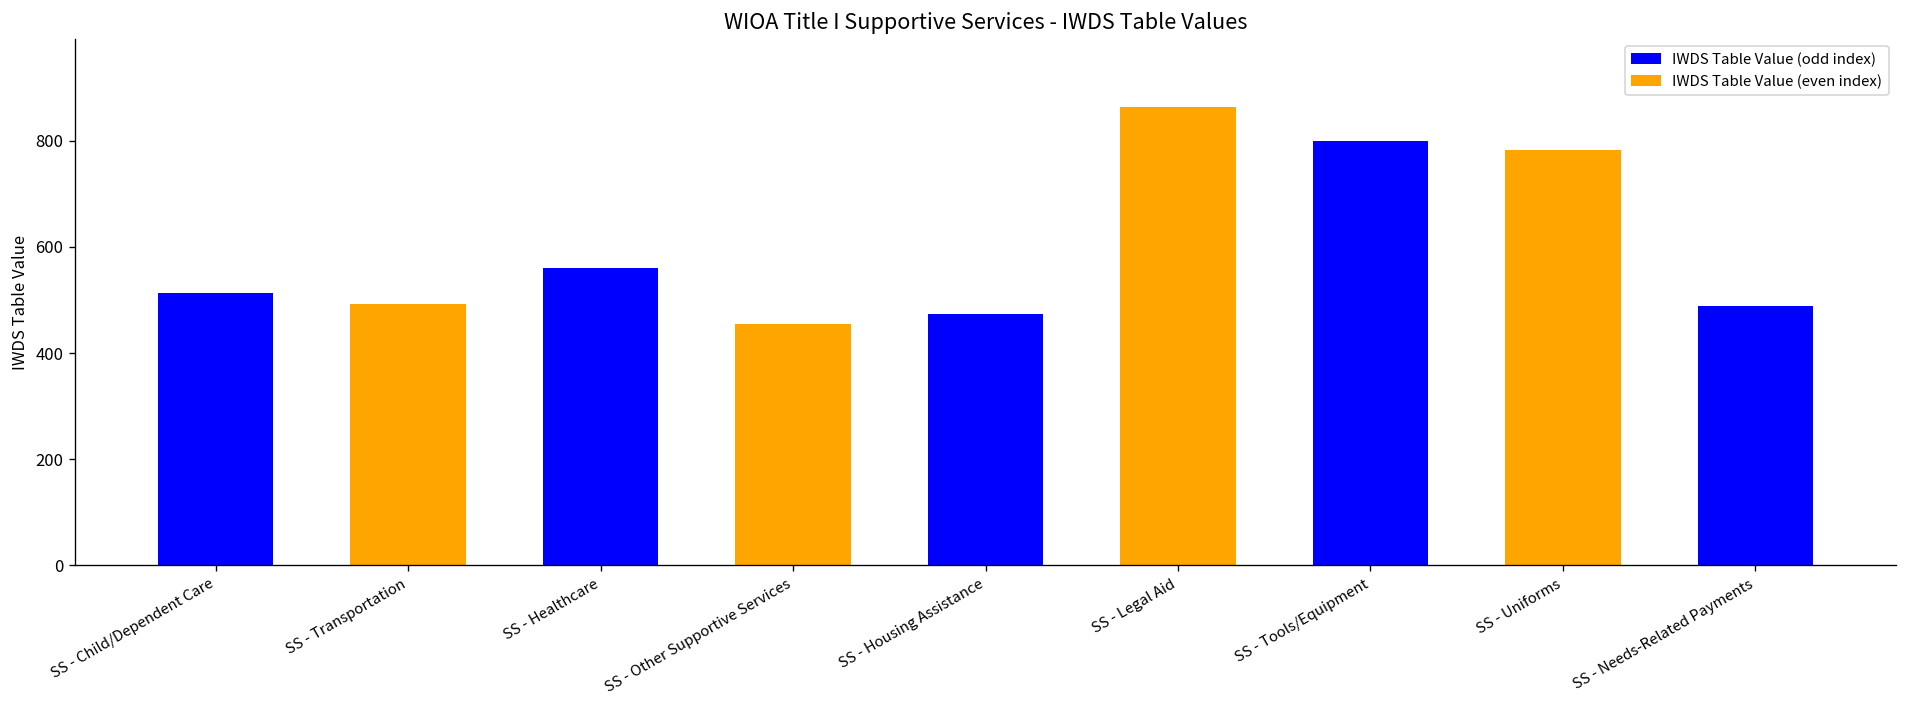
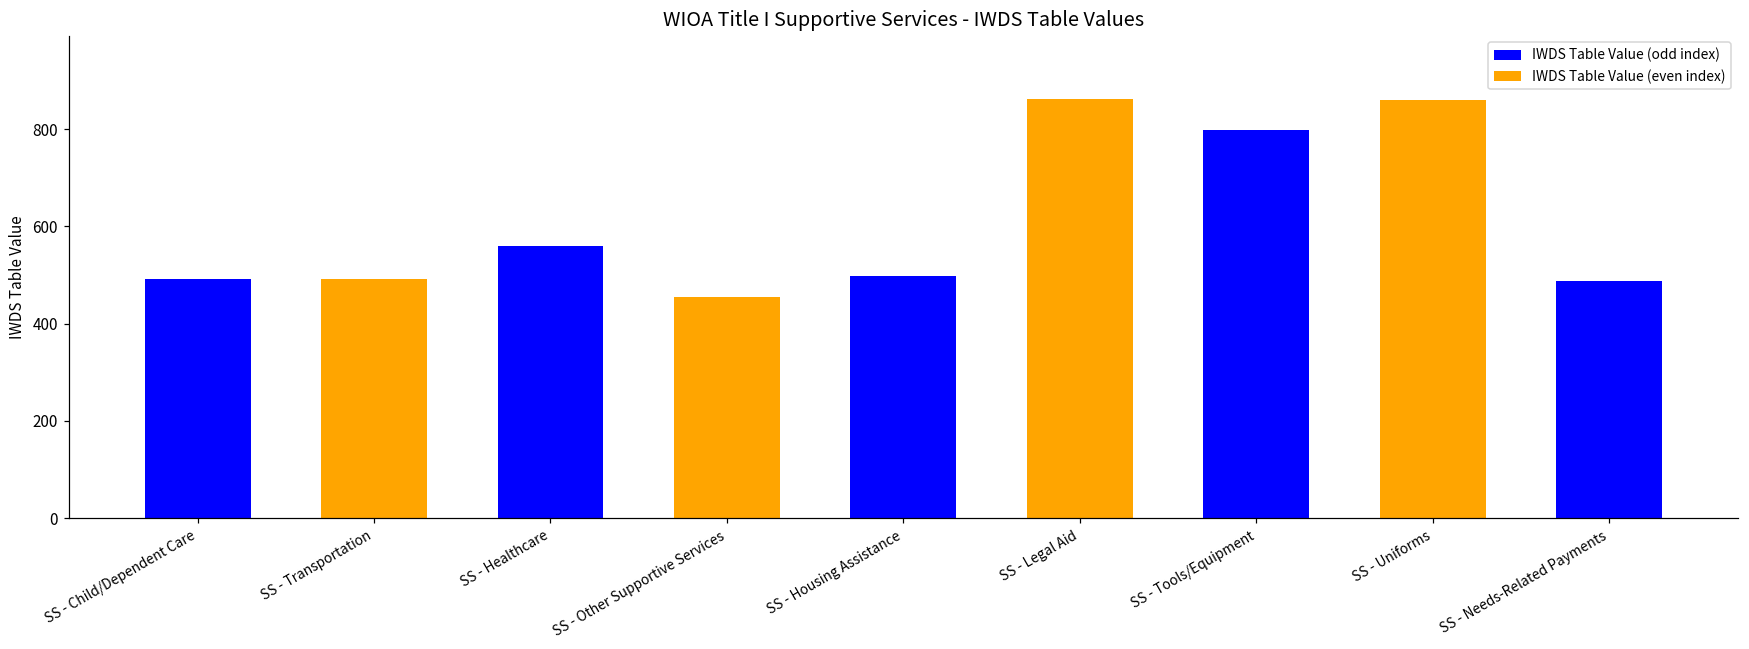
  {
-   "SS - Child/Dependent Care": 510,
+   "SS - Child/Dependent Care": 490,
    "SS - Transportation": 490,
    "SS - Healthcare": 560,
    "SS - Other Supportive Services": 460,
-   "SS - Housing Assistance": 470,
+   "SS - Housing Assistance": 500,
    "SS - Legal Aid": 860,
    "SS - Tools/Equipment": 800,
-   "SS - Uniforms": 780,
+   "SS - Uniforms": 860,
    "SS - Needs-Related Payments": 490
  }
